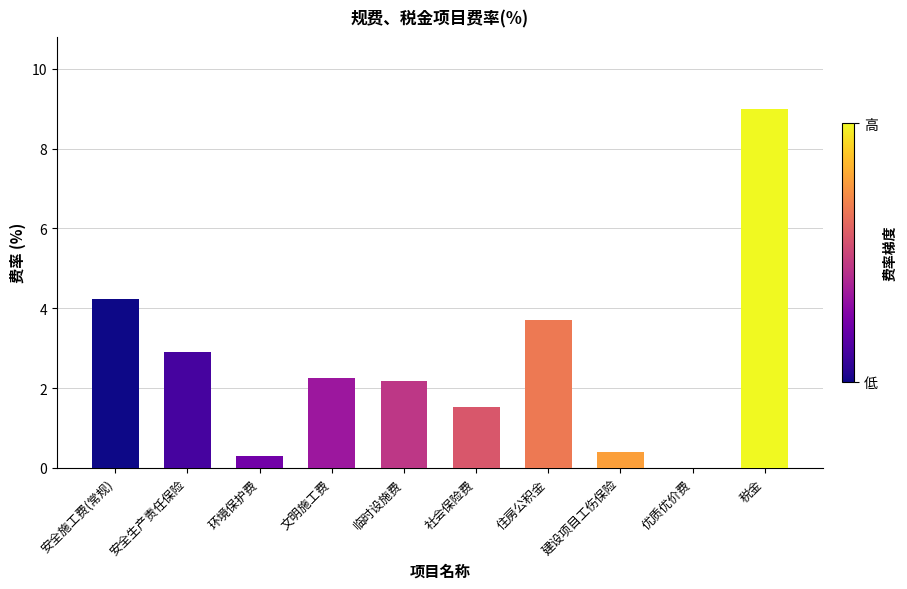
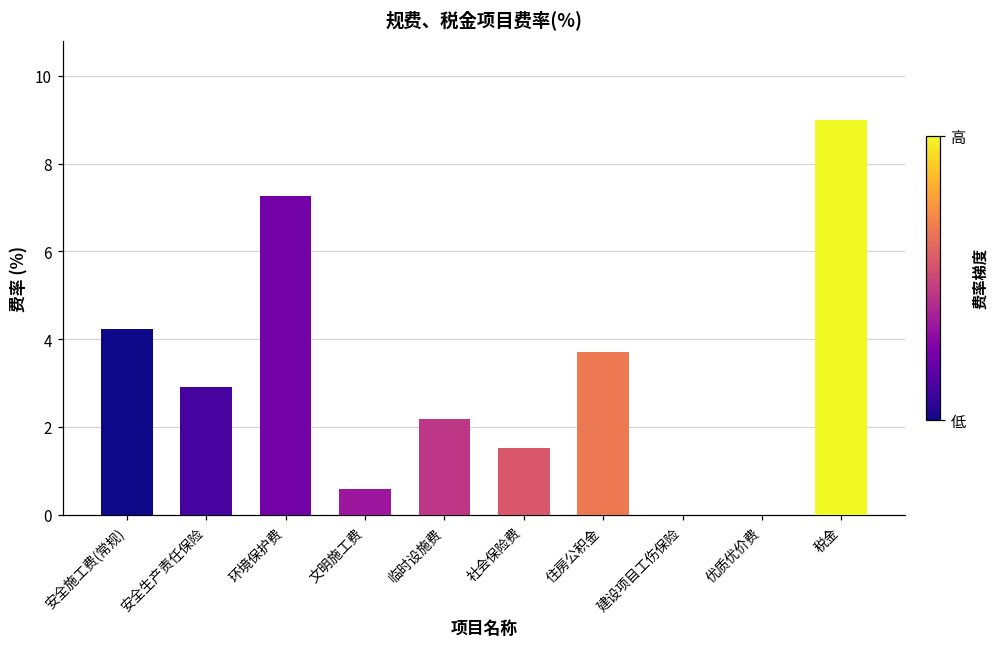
  {
    "安全施工费(常规)": 4.2,
    "安全生产责任保险": 2.9,
-   "环境保护费": 0.3,
-   "文明施工费": 2.3,
+   "环境保护费": 7.3,
+   "文明施工费": 0.6,
    "临时设施费": 2.2,
    "社会保险费": 1.5,
    "住房公积金": 3.7,
-   "建设项目工伤保险": 0.4,
+   "建设项目工伤保险": 0.0,
    "优质优价费": 0.0,
    "税金": 9.0
  }
